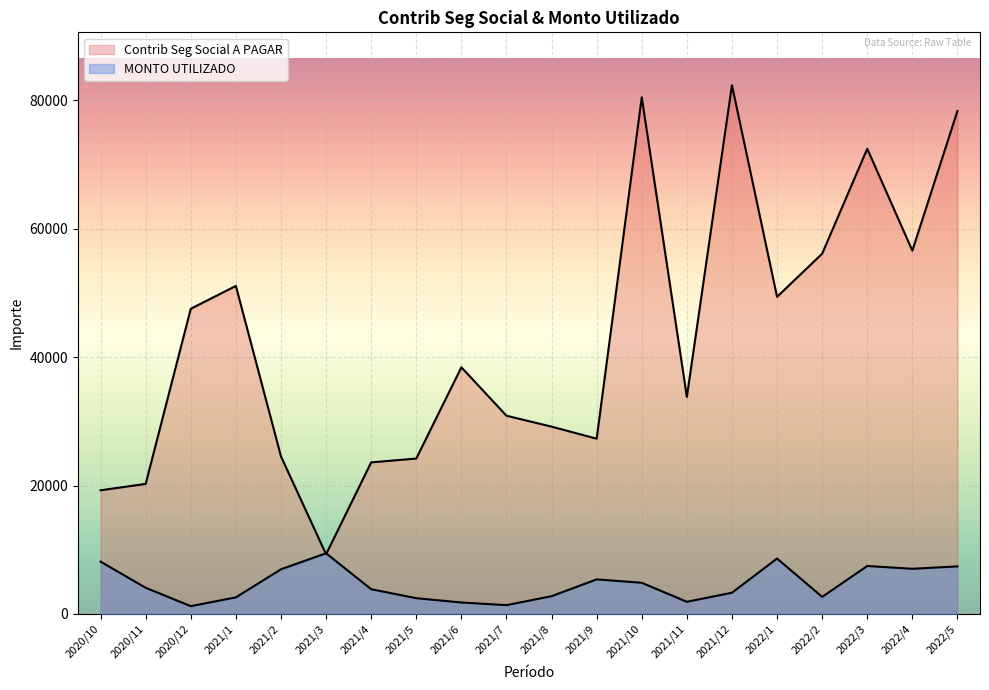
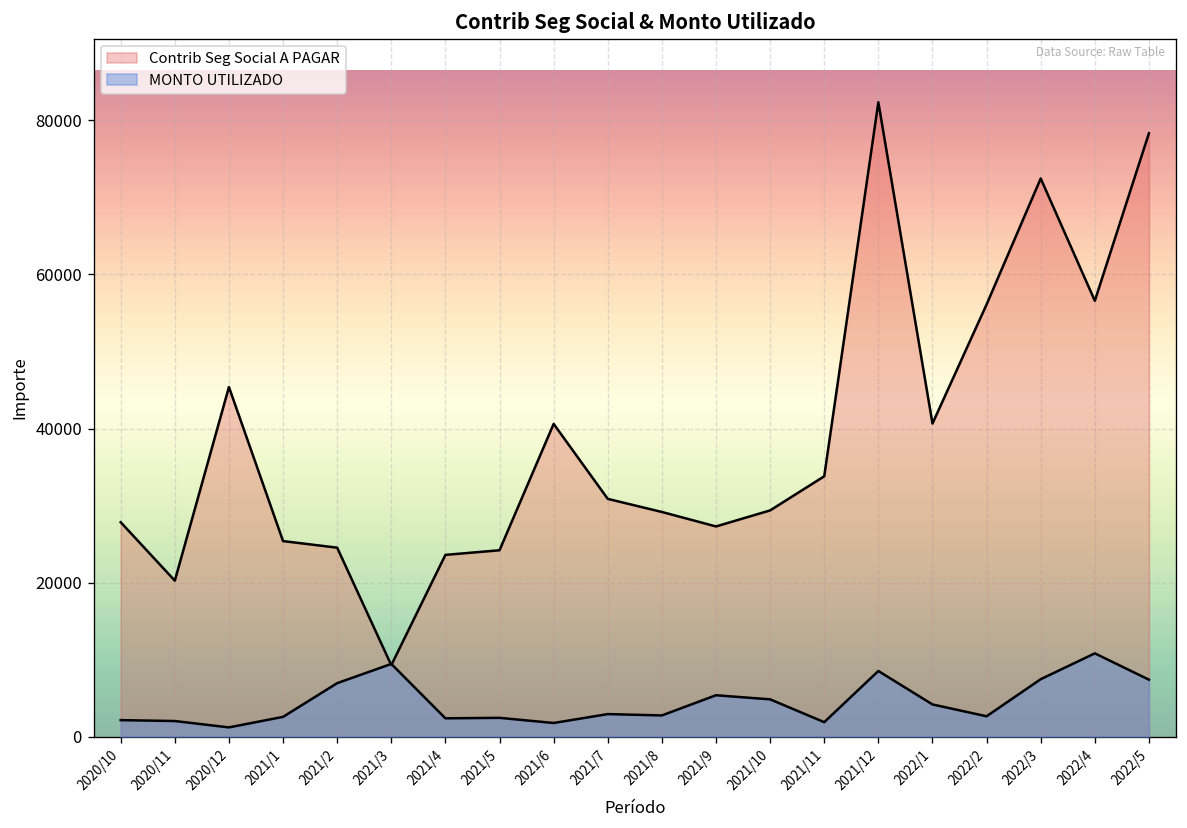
  {
    "Contrib Seg Social A PAGAR": {
-     "2020/10": 19000,
+     "2020/10": 28000,
      "2020/11": 20000,
-     "2020/12": 48000,
-     "2021/1": 51000,
+     "2020/12": 45000,
+     "2021/1": 25000,
      "2021/2": 25000,
      "2021/4": 24000,
      "2021/5": 24000,
-     "2021/6": 38000,
+     "2021/6": 41000,
      "2021/7": 31000,
      "2021/8": 29000,
      "2021/9": 27000,
-     "2021/10": 80000,
+     "2021/10": 29000,
      "2021/11": 34000,
      "2021/12": 82000,
-     "2022/1": 49000,
+     "2022/1": 41000,
      "2022/2": 56000,
      "2022/3": 72000,
      "2022/4": 57000,
      "2022/5": 78000
    },
    "MONTO UTILIZADO": {
-     "2020/10": 8000,
-     "2020/11": 4000,
+     "2020/10": 2000,
+     "2020/11": 2000,
      "2020/12": 1000,
      "2021/1": 3000,
      "2021/2": 7000,
-     "2021/4": 4000,
+     "2021/4": 2000,
      "2021/5": 2000,
      "2021/6": 2000,
-     "2021/7": 1000,
+     "2021/7": 3000,
      "2021/8": 3000,
      "2021/9": 5000,
      "2021/10": 5000,
      "2021/11": 2000,
-     "2021/12": 3000,
-     "2022/1": 9000,
+     "2021/12": 9000,
+     "2022/1": 4000,
      "2022/2": 3000,
      "2022/3": 7000,
-     "2022/4": 7000,
+     "2022/4": 11000,
      "2022/5": 7000
    }
  }
